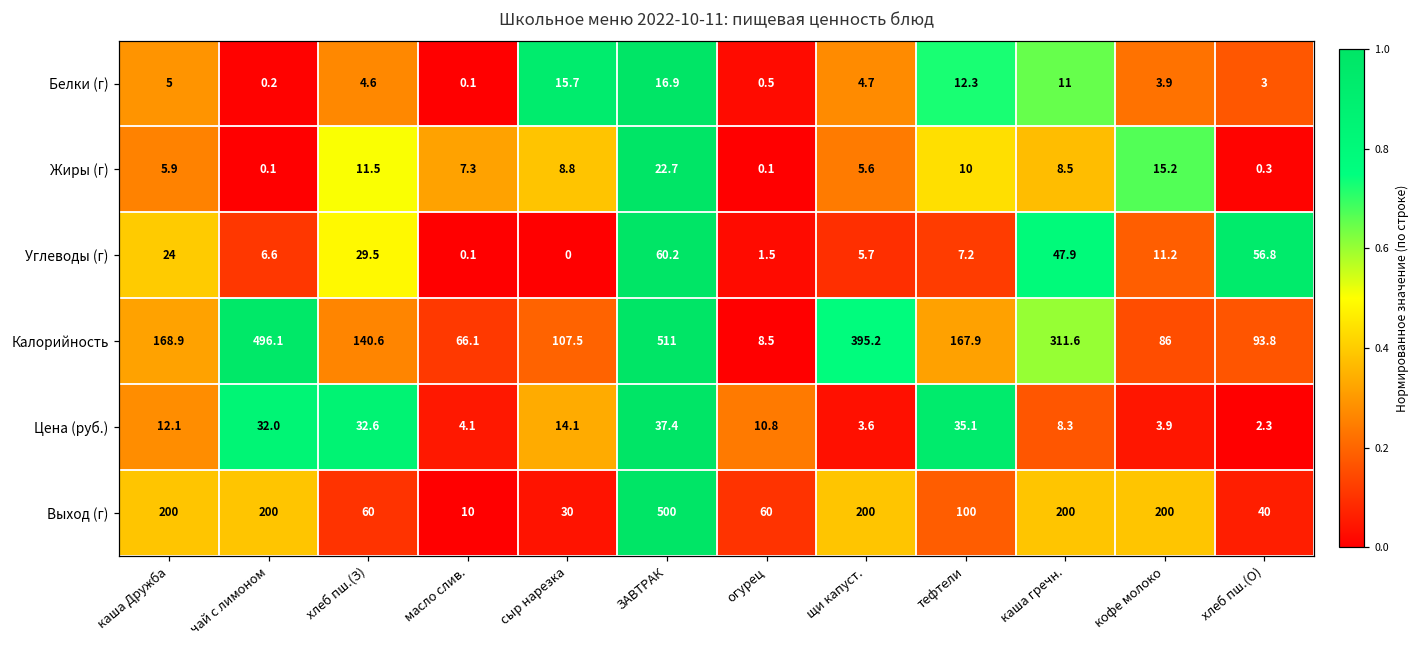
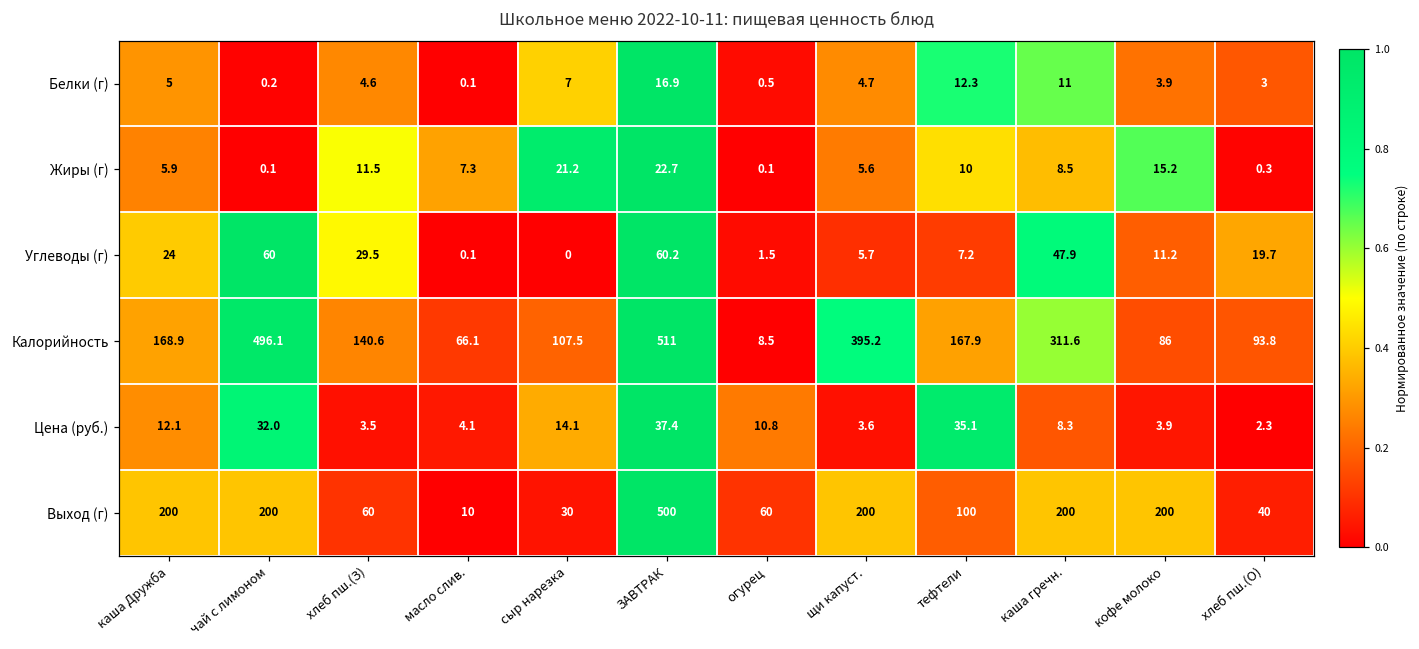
  {
    "Белки (г)": {
      "каша Дружба": 5,
      "чай с лимоном": 0.2,
      "хлеб пш.(З)": 4.6,
      "масло слив.": 0.1,
-     "сыр нарезка": 15.7,
+     "сыр нарезка": 7,
      "ЗАВТРАК": 16.9,
      "огурец": 0.5,
      "щи капуст.": 4.7,
      "тефтели": 12.3,
      "каша гречн.": 11,
      "кофе молоко": 3.9,
      "хлеб пш.(О)": 3
    },
    "Жиры (г)": {
      "каша Дружба": 5.9,
      "чай с лимоном": 0.1,
      "хлеб пш.(З)": 11.5,
      "масло слив.": 7.3,
-     "сыр нарезка": 8.8,
+     "сыр нарезка": 21.2,
      "ЗАВТРАК": 22.7,
      "огурец": 0.1,
      "щи капуст.": 5.6,
      "тефтели": 10,
      "каша гречн.": 8.5,
      "кофе молоко": 15.2,
      "хлеб пш.(О)": 0.3
    },
    "Углеводы (г)": {
      "каша Дружба": 24,
-     "чай с лимоном": 6.6,
+     "чай с лимоном": 60,
      "хлеб пш.(З)": 29.5,
      "масло слив.": 0.1,
      "сыр нарезка": 0,
      "ЗАВТРАК": 60.2,
      "огурец": 1.5,
      "щи капуст.": 5.7,
      "тефтели": 7.2,
      "каша гречн.": 47.9,
      "кофе молоко": 11.2,
-     "хлеб пш.(О)": 56.8
+     "хлеб пш.(О)": 19.7
    },
    "Калорийность": {
      "каша Дружба": 168.9,
      "чай с лимоном": 496.1,
      "хлеб пш.(З)": 140.6,
      "масло слив.": 66.1,
      "сыр нарезка": 107.5,
      "ЗАВТРАК": 511,
      "огурец": 8.5,
      "щи капуст.": 395.2,
      "тефтели": 167.9,
      "каша гречн.": 311.6,
      "кофе молоко": 86,
      "хлеб пш.(О)": 93.8
    },
    "Цена (руб.)": {
      "каша Дружба": 12.1,
      "чай с лимоном": 32.0,
-     "хлеб пш.(З)": 32.6,
+     "хлеб пш.(З)": 3.5,
      "масло слив.": 4.1,
      "сыр нарезка": 14.1,
      "ЗАВТРАК": 37.4,
      "огурец": 10.8,
      "щи капуст.": 3.6,
      "тефтели": 35.1,
      "каша гречн.": 8.3,
      "кофе молоко": 3.9,
      "хлеб пш.(О)": 2.3
    },
    "Выход (г)": {
      "каша Дружба": 200,
      "чай с лимоном": 200,
      "хлеб пш.(З)": 60,
      "масло слив.": 10,
      "сыр нарезка": 30,
      "ЗАВТРАК": 500,
      "огурец": 60,
      "щи капуст.": 200,
      "тефтели": 100,
      "каша гречн.": 200,
      "кофе молоко": 200,
      "хлеб пш.(О)": 40
    }
  }
